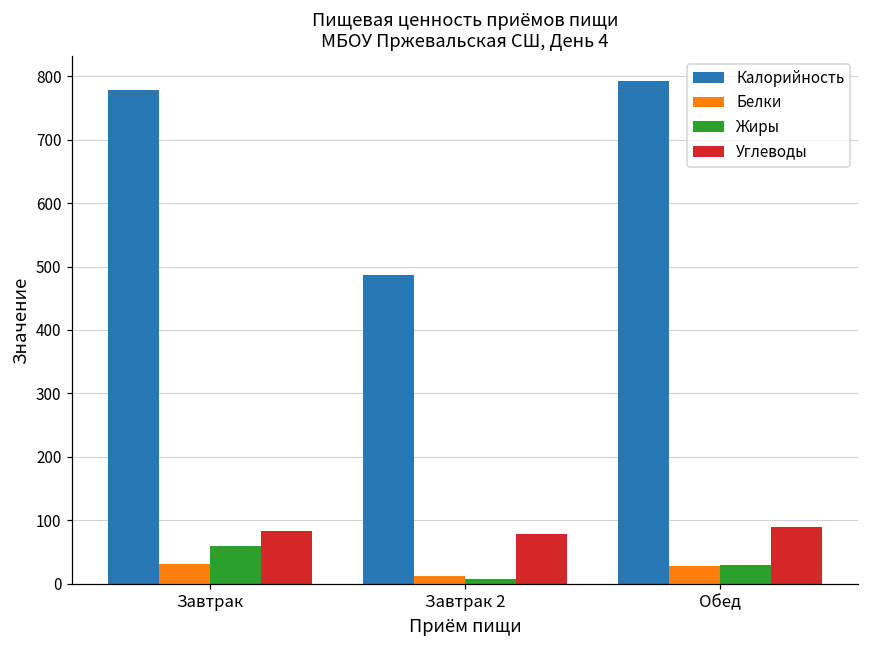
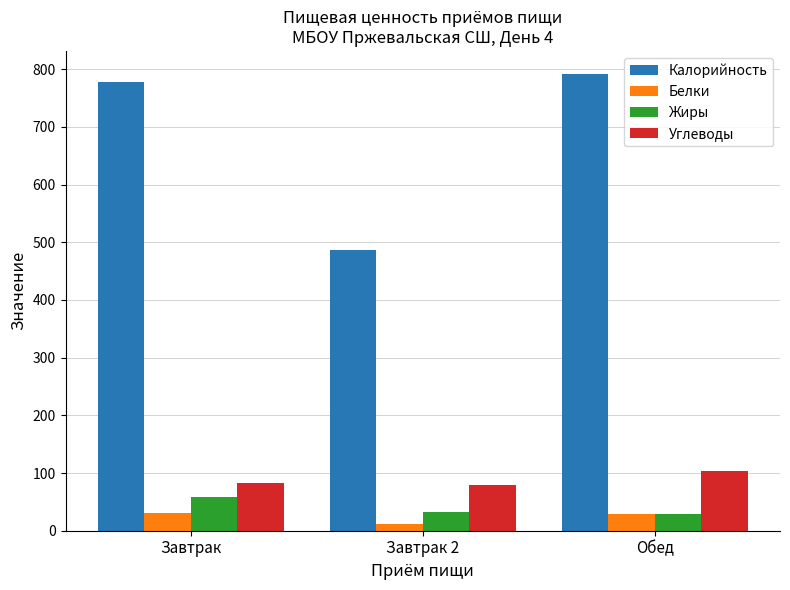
  {
    "Калорийность": {
      "Завтрак": 780,
      "Завтрак 2": 490,
      "Обед": 790
    },
    "Белки": {
      "Завтрак": 30,
      "Завтрак 2": 10,
      "Обед": 30
    },
    "Жиры": {
      "Завтрак": 60,
-     "Завтрак 2": 10,
+     "Завтрак 2": 30,
      "Обед": 30
    },
    "Углеводы": {
      "Завтрак": 80,
      "Завтрак 2": 80,
-     "Обед": 90
+     "Обед": 100
    }
  }
